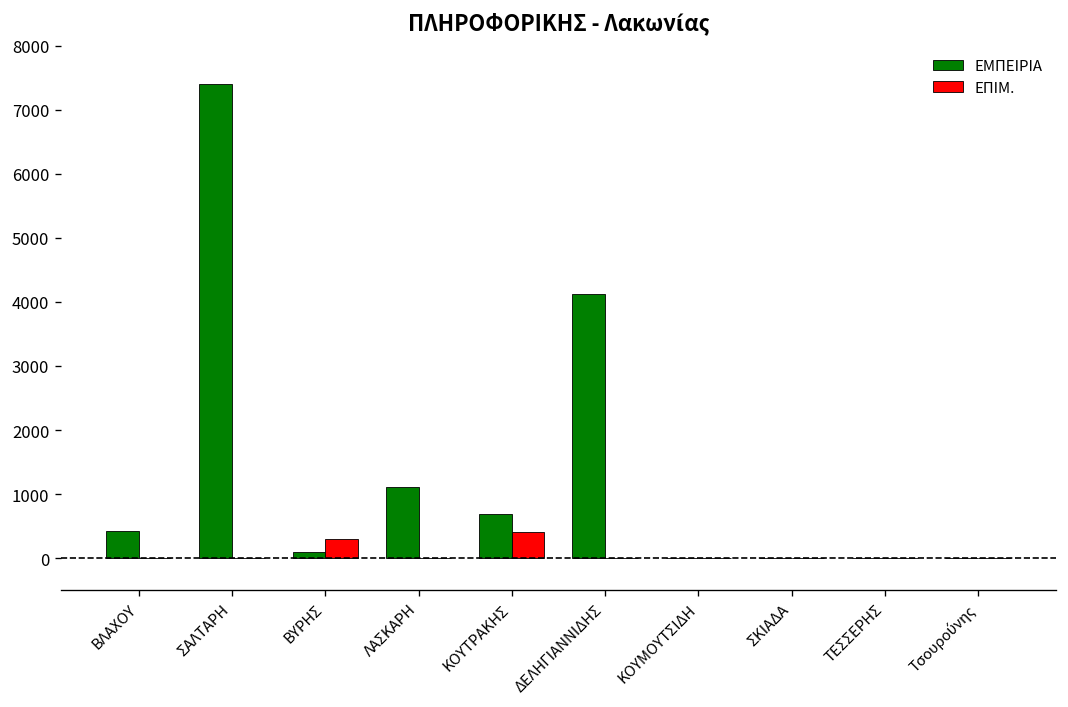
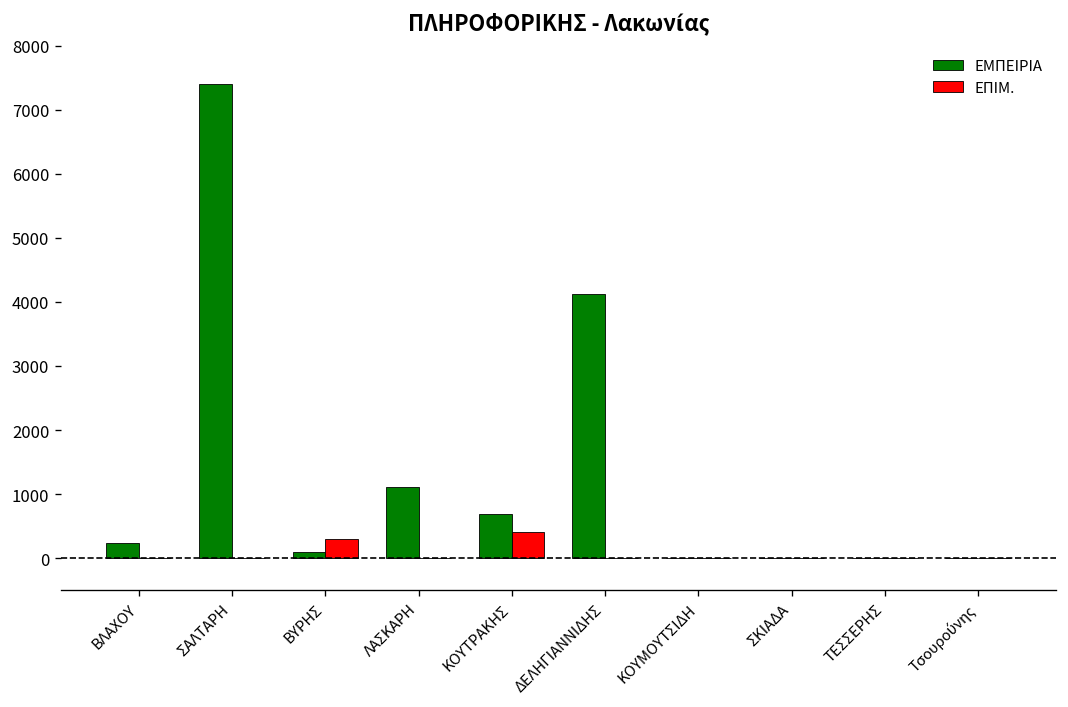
  {
    "ΕΜΠΕΙΡΙΑ": {
-     "ΒΛΑΧΟΥ": 400,
+     "ΒΛΑΧΟΥ": 200,
      "ΣΑΛΤΑΡΗ": 7400,
      "ΒΥΡΗΣ": 100,
      "ΛΑΣΚΑΡΗ": 1100,
      "ΚΟΥΤΡΑΚΗΣ": 700,
      "ΔΕΛΗΓΙΑΝΝΙΔΗΣ": 4100,
      "ΚΟΥΜΟΥΤΣΙΔΗ": 0,
      "ΣΚΙΑΔΑ": 0,
      "ΤΕΣΣΕΡΗΣ": 0,
      "Τσουρούνης": 0
    },
    "ΕΠΙΜ.": {
      "ΒΛΑΧΟΥ": 0,
      "ΣΑΛΤΑΡΗ": 0,
      "ΒΥΡΗΣ": 300,
      "ΛΑΣΚΑΡΗ": 0,
      "ΚΟΥΤΡΑΚΗΣ": 400,
      "ΔΕΛΗΓΙΑΝΝΙΔΗΣ": 0,
      "ΚΟΥΜΟΥΤΣΙΔΗ": 0,
      "ΣΚΙΑΔΑ": 0,
      "ΤΕΣΣΕΡΗΣ": 0,
      "Τσουρούνης": 0
    }
  }
